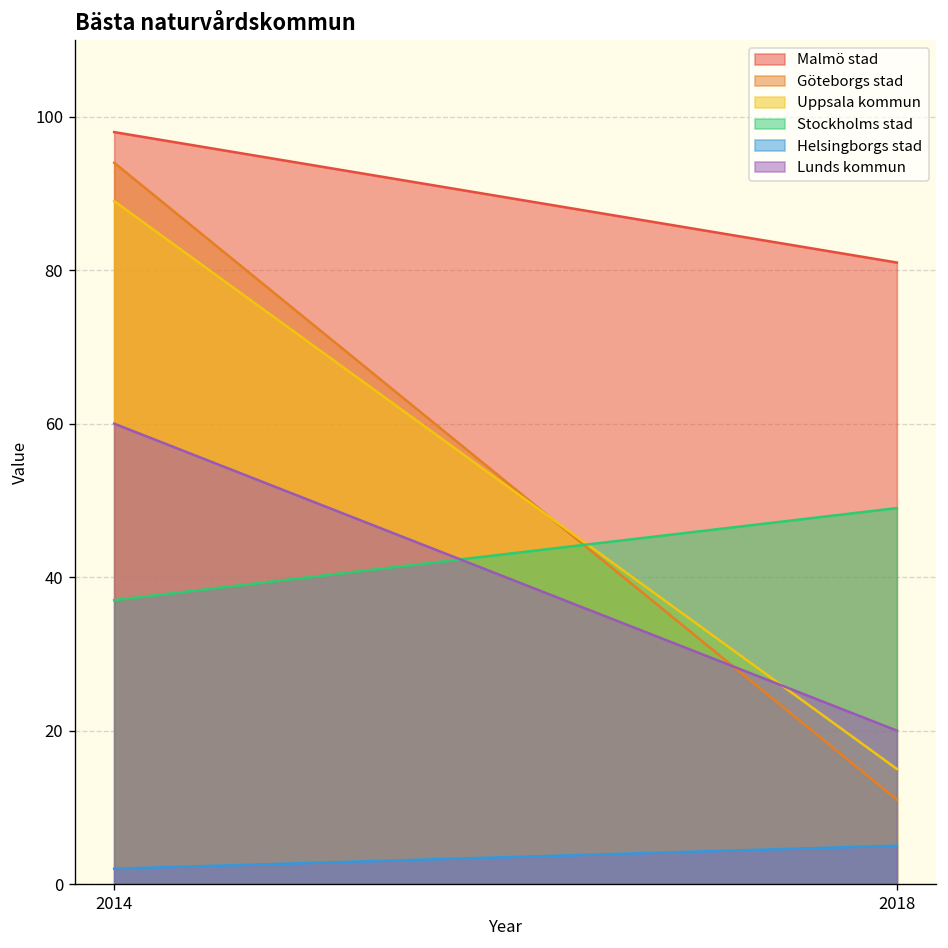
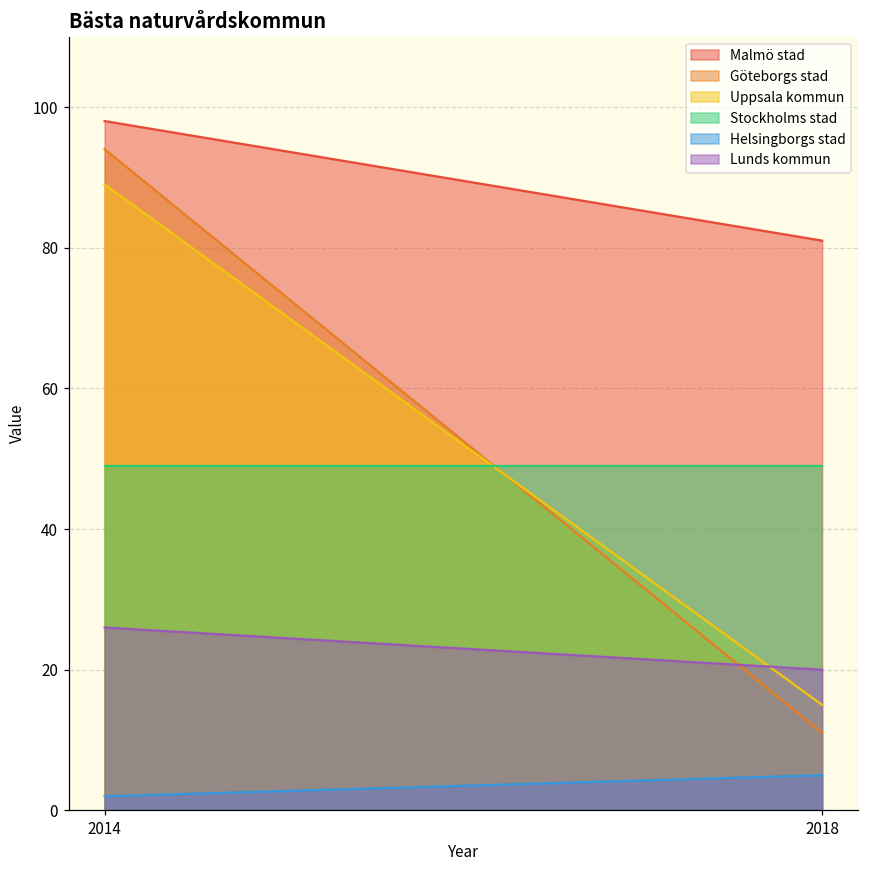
  {
    "Stockholms stad": {
-     "2014": 37,
+     "2014": 49,
      "2018": 49
    },
    "Helsingborgs stad": {
      "2014": 2,
      "2018": 5
    },
    "Lunds kommun": {
-     "2014": 60,
+     "2014": 26,
      "2018": 20
    }
  }
